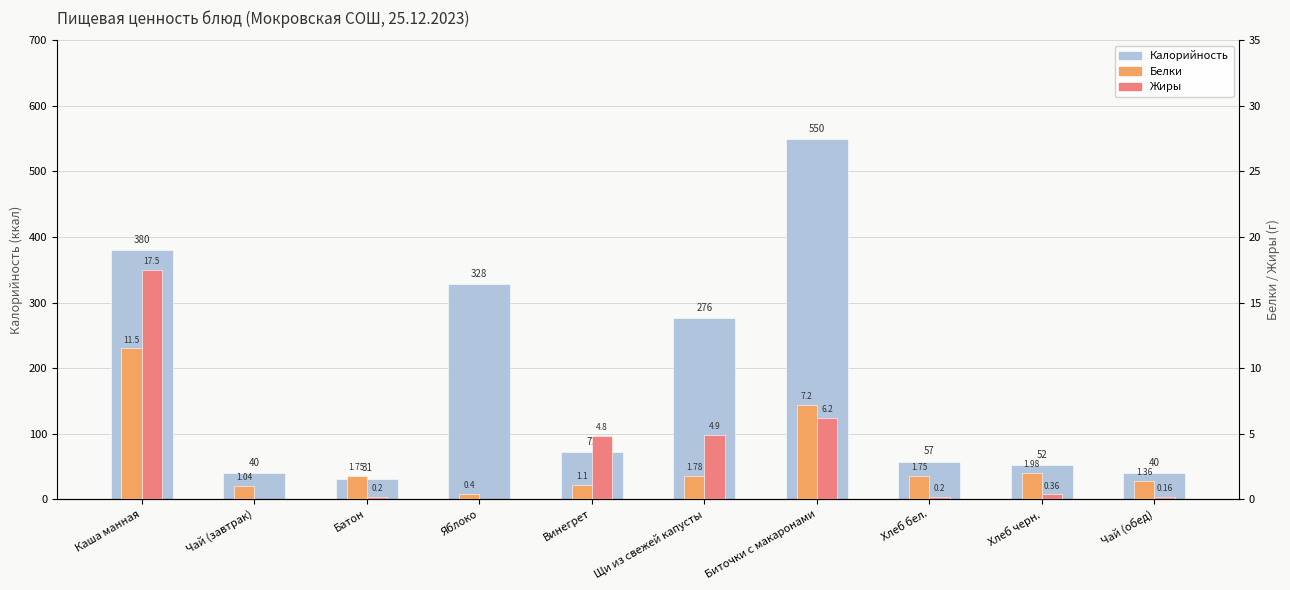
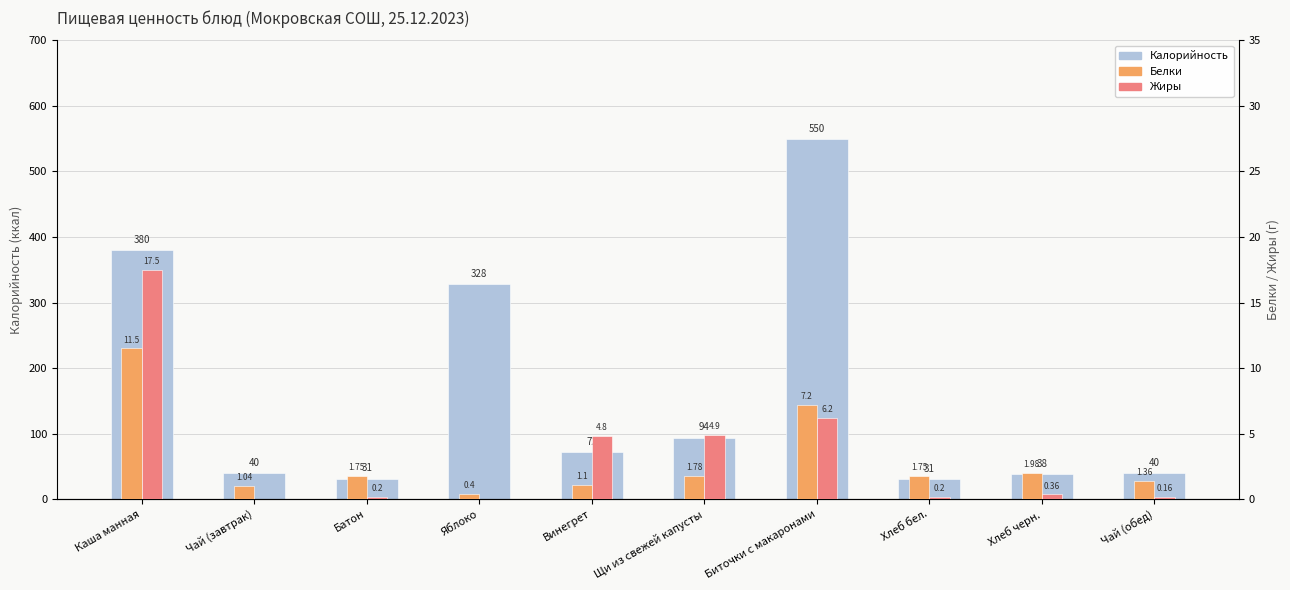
  {
    "Калорийность": {
      "Каша манная": 380,
      "Чай (завтрак)": 40,
      "Яблоко": 328,
      "Винегрет": 72,
-     "Щи из свежей капусты": 276,
+     "Щи из свежей капусты": 94,
      "Биточки с макаронами": 550,
-     "Хлеб бел.": 57,
-     "Хлеб черн.": 52,
+     "Хлеб бел.": 31,
+     "Хлеб черн.": 38,
      "Чай (обед)": 40
    }
  }
